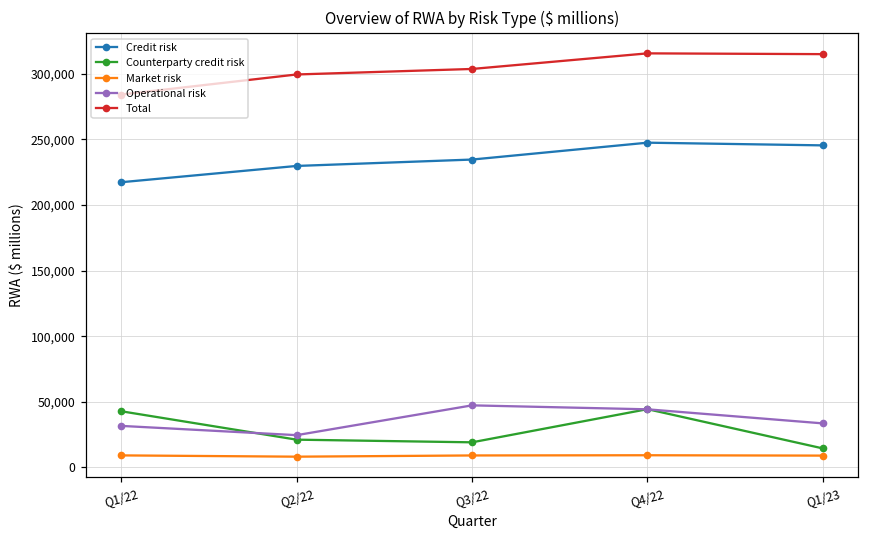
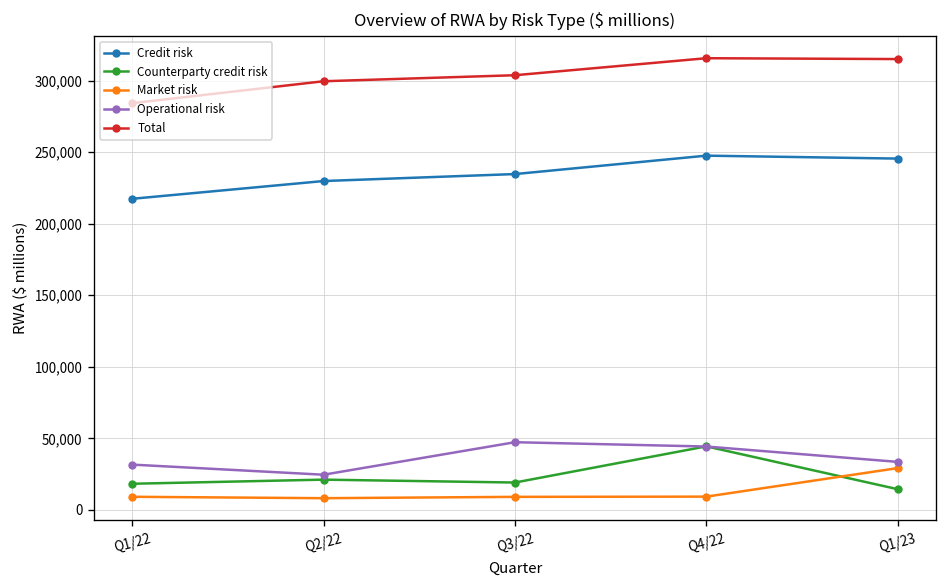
  {
    "Credit risk": {
      "Q1/22": "217,000",
      "Q2/22": "230,000",
      "Q3/22": "235,000",
      "Q4/22": "248,000",
      "Q1/23": "245,000"
    },
    "Counterparty credit risk": {
-     "Q1/22": "43,000",
+     "Q1/22": "18,000",
      "Q2/22": "21,000",
      "Q3/22": "19,000",
      "Q1/23": "14,000"
    },
    "Market risk": {
      "Q1/22": "9,000",
      "Q2/22": "8,000",
      "Q3/22": "9,000",
      "Q4/22": "9,000",
-     "Q1/23": "9,000"
+     "Q1/23": "29,000"
    },
    "Operational risk": {
      "Q1/22": "32,000",
      "Q2/22": "25,000",
      "Q3/22": "47,000",
      "Q1/23": "34,000"
    },
    "Total": {
      "Q2/22": "300,000",
      "Q3/22": "304,000",
      "Q4/22": "316,000",
      "Q1/23": "315,000"
    }
  }
